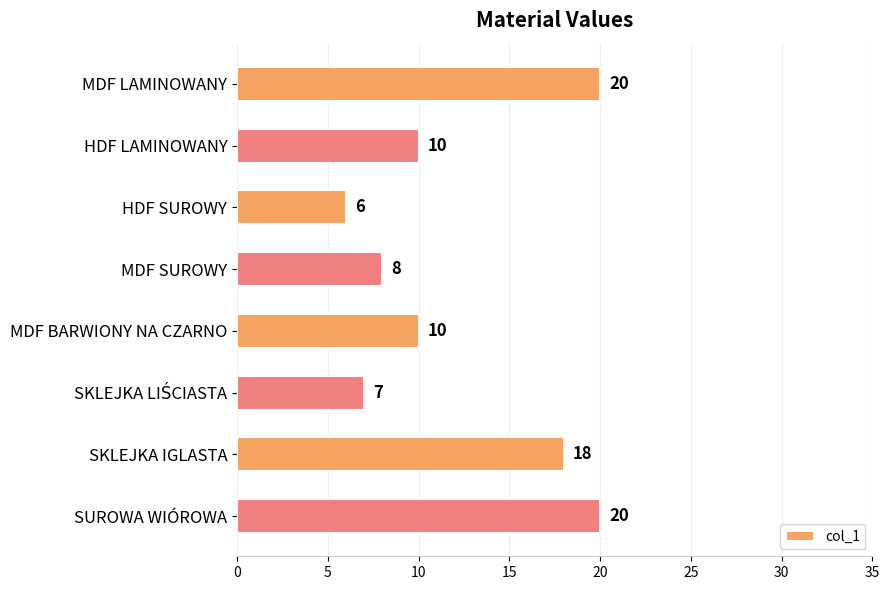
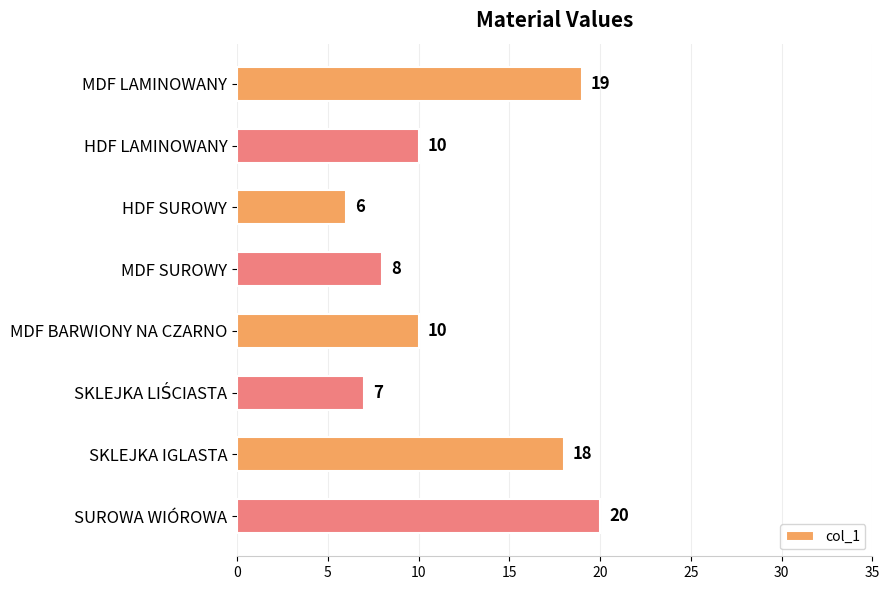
  {
-   "MDF LAMINOWANY": 20,
+   "MDF LAMINOWANY": 19,
    "HDF LAMINOWANY": 10,
    "HDF SUROWY": 6,
    "MDF SUROWY": 8,
    "MDF BARWIONY NA CZARNO": 10,
    "SKLEJKA LIŚCIASTA": 7,
    "SKLEJKA IGLASTA": 18,
    "SUROWA WIÓROWA": 20
  }
